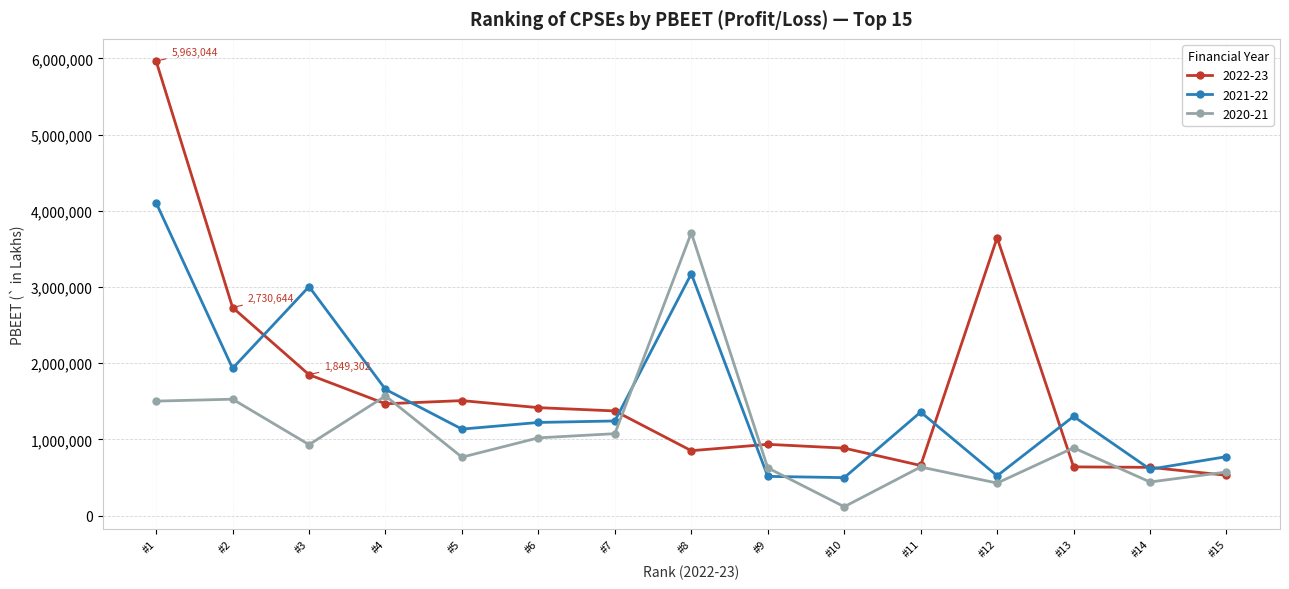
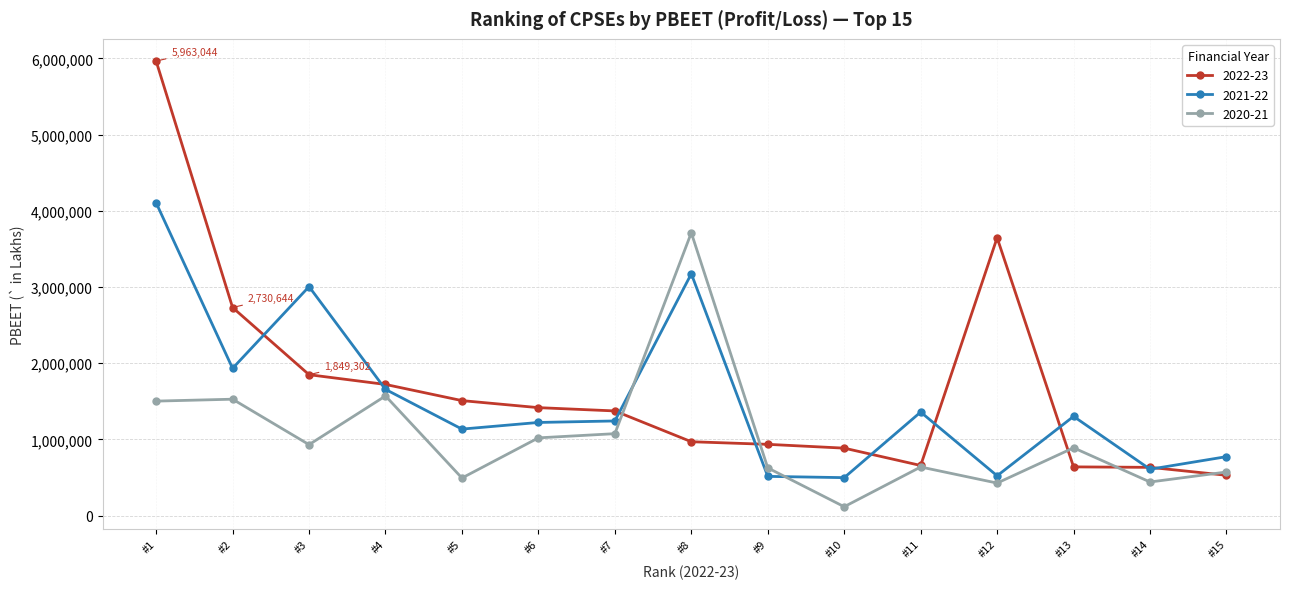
  {
    "2022-23": {
-     "#4": "1,500,000",
+     "#4": "1,700,000",
      "#5": "1,500,000",
      "#6": "1,400,000",
      "#7": "1,400,000",
-     "#8": "900,000",
+     "#8": "1,000,000",
      "#9": "900,000",
      "#10": "900,000",
      "#12": "3,600,000",
      "#13": "600,000",
      "#15": "500,000"
    },
    "2021-22": {
      "#1": "4,100,000",
      "#2": "1,900,000",
      "#3": "3,000,000",
      "#4": "1,700,000",
      "#5": "1,100,000",
      "#6": "1,200,000",
      "#7": "1,200,000",
      "#8": "3,200,000",
      "#9": "500,000",
      "#10": "500,000",
      "#11": "1,400,000",
      "#12": "500,000",
      "#13": "1,300,000",
      "#15": "800,000"
    },
    "2020-21": {
      "#1": "1,500,000",
      "#2": "1,500,000",
      "#3": "900,000",
      "#4": "1,600,000",
-     "#5": "800,000",
+     "#5": "500,000",
      "#6": "1,000,000",
      "#7": "1,100,000",
      "#8": "3,700,000",
      "#9": "600,000",
      "#10": "100,000",
      "#12": "400,000",
      "#13": "900,000",
      "#14": "400,000",
      "#15": "600,000"
    }
  }
